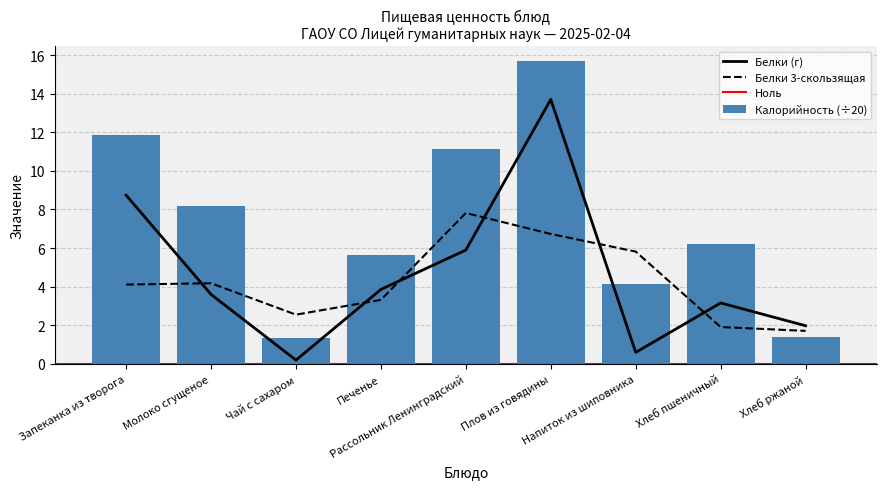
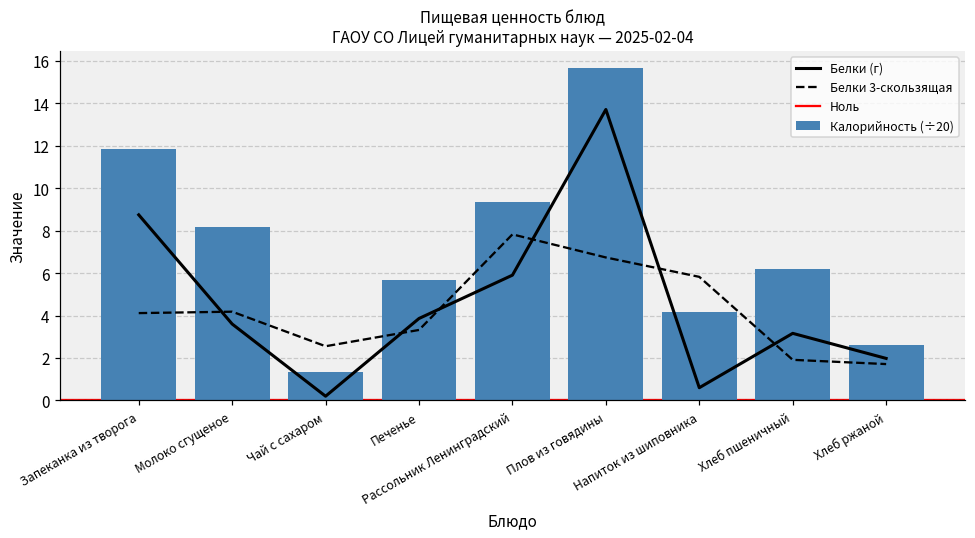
  {
    "Калорийность (÷20)": {
      "Запеканка из творога": 11.9,
      "Молоко сгущеное": 8.2,
      "Чай с сахаром": 1.3,
      "Печенье": 5.7,
-     "Рассольник Ленинградский": 11.2,
+     "Рассольник Ленинградский": 9.3,
      "Плов из говядины": 15.7,
      "Напиток из шиповника": 4.2,
      "Хлеб пшеничный": 6.2,
-     "Хлеб ржаной": 1.4
+     "Хлеб ржаной": 2.6
    }
  }
